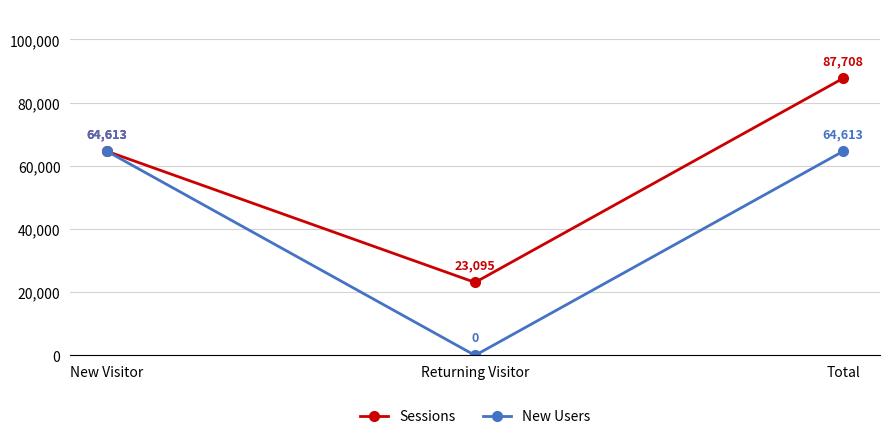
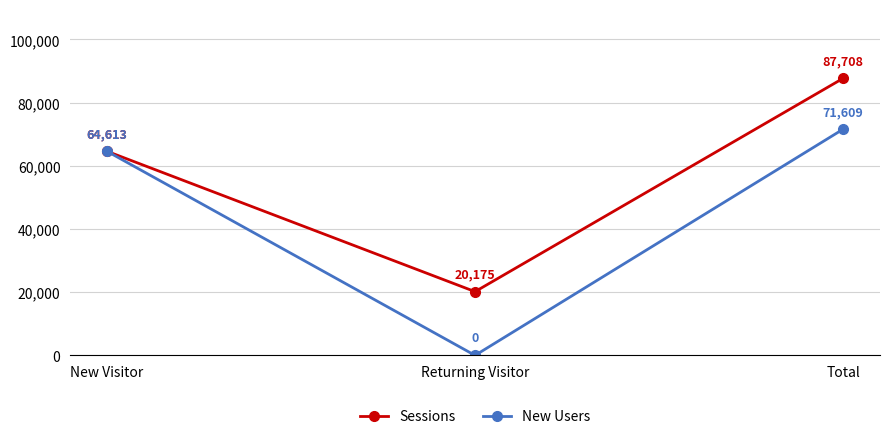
  {
    "Sessions": {
-     "Returning Visitor": "23,095",
+     "Returning Visitor": "20,175",
      "Total": "87,708"
    },
    "New Users": {
      "Returning Visitor": "0",
-     "Total": "64,613"
+     "Total": "71,609"
    }
  }
